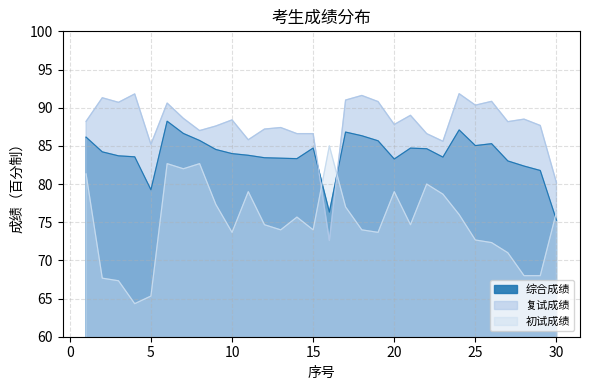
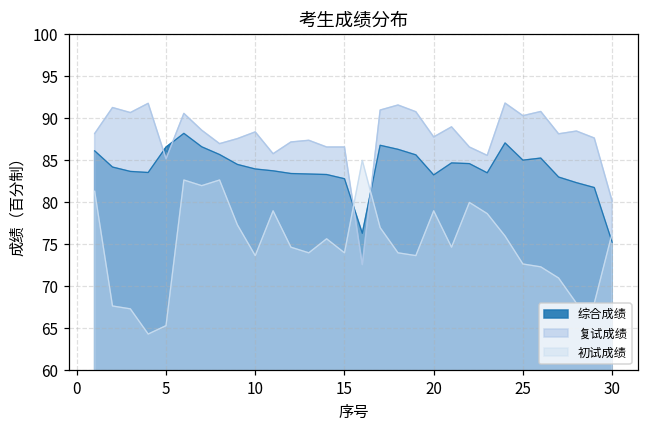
  {
    "综合成绩": {
-     "5": 79,
+     "5": 87,
      "10": 84,
-     "15": 85,
+     "15": 83,
      "20": 83,
      "25": 85,
      "30": 75
    }
  }
